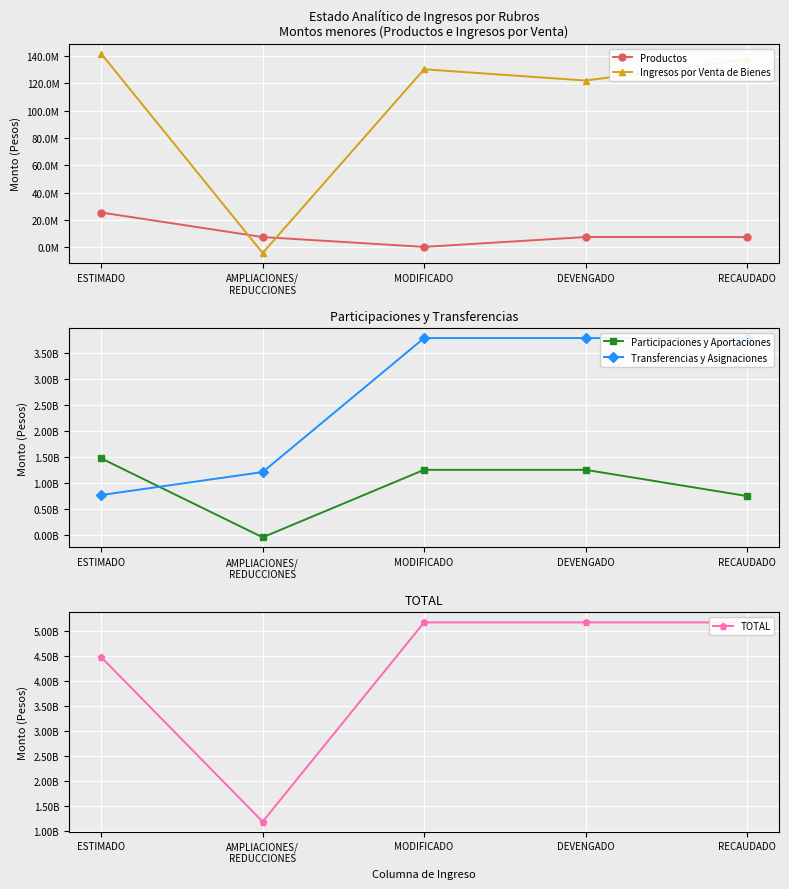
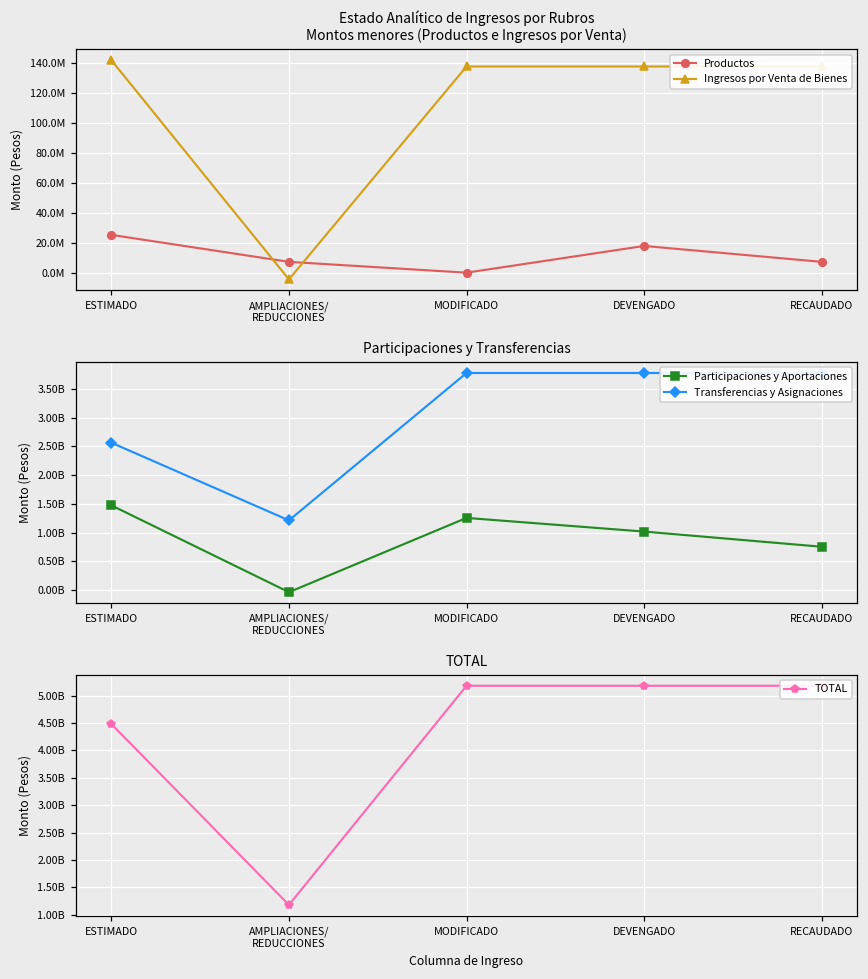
  {
    "Estado Analítico de Ingresos por Rubros Montos menores (Productos e Ingresos por Venta)": {
      "Productos": {
        "ESTIMADO": 25000000,
        "AMPLIACIONES/ REDUCCIONES": 8000000,
        "MODIFICADO": 0,
-       "DEVENGADO": 8000000,
+       "DEVENGADO": 18000000,
        "RECAUDADO": 8000000
      },
      "Ingresos por Venta de Bienes": {
        "ESTIMADO": 142000000,
        "AMPLIACIONES/ REDUCCIONES": -4000000,
-       "MODIFICADO": 130000000,
-       "DEVENGADO": 122000000
+       "MODIFICADO": 137000000,
+       "DEVENGADO": 137000000
      }
    },
    "Participaciones y Transferencias": {
      "Participaciones y Aportaciones": {
        "ESTIMADO": 1500000000,
        "AMPLIACIONES/ REDUCCIONES": 0,
        "MODIFICADO": 1300000000,
-       "DEVENGADO": 1300000000,
+       "DEVENGADO": 1000000000,
        "RECAUDADO": 800000000
      },
      "Transferencias y Asignaciones": {
-       "ESTIMADO": 800000000,
+       "ESTIMADO": 2600000000,
        "AMPLIACIONES/ REDUCCIONES": 1200000000,
        "MODIFICADO": 3800000000,
        "DEVENGADO": 3800000000
      }
    },
    "TOTAL": {
      "ESTIMADO": 4500000000,
      "AMPLIACIONES/ REDUCCIONES": 1200000000,
      "MODIFICADO": 5200000000,
      "DEVENGADO": 5200000000
    }
  }
